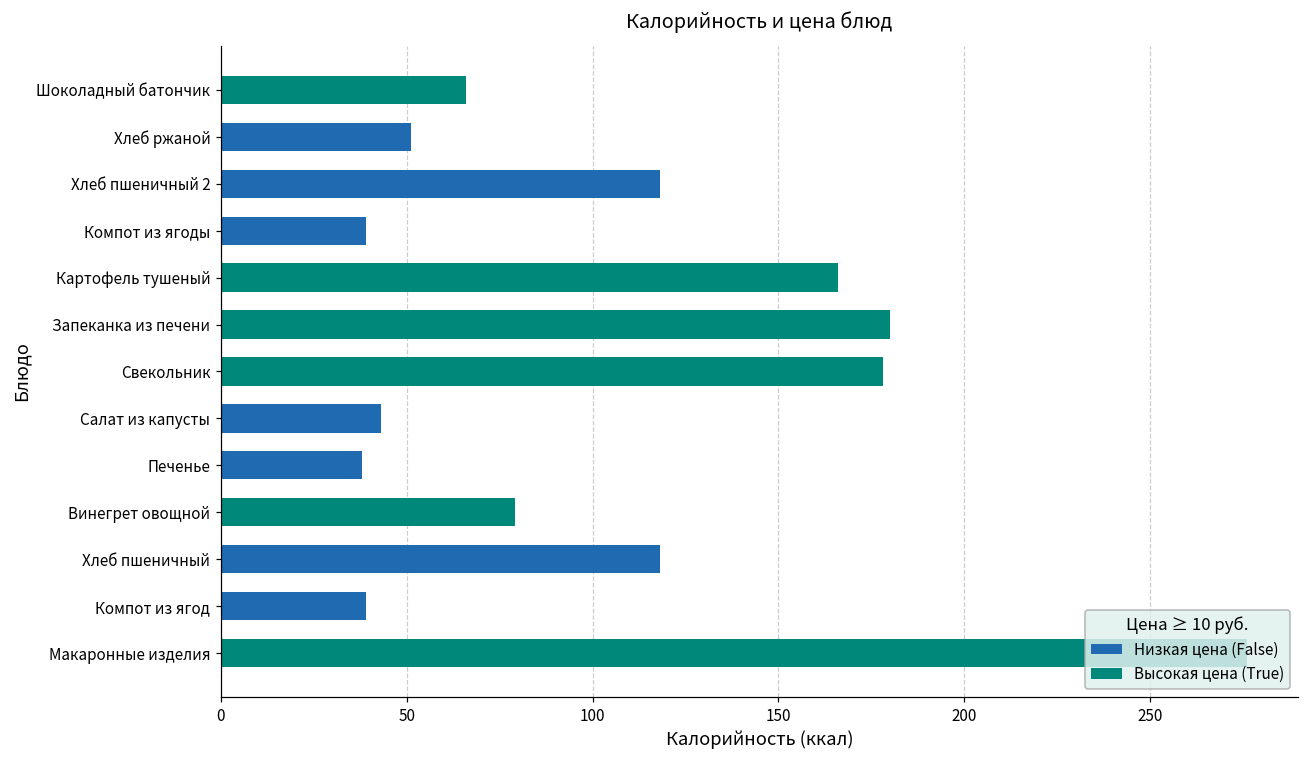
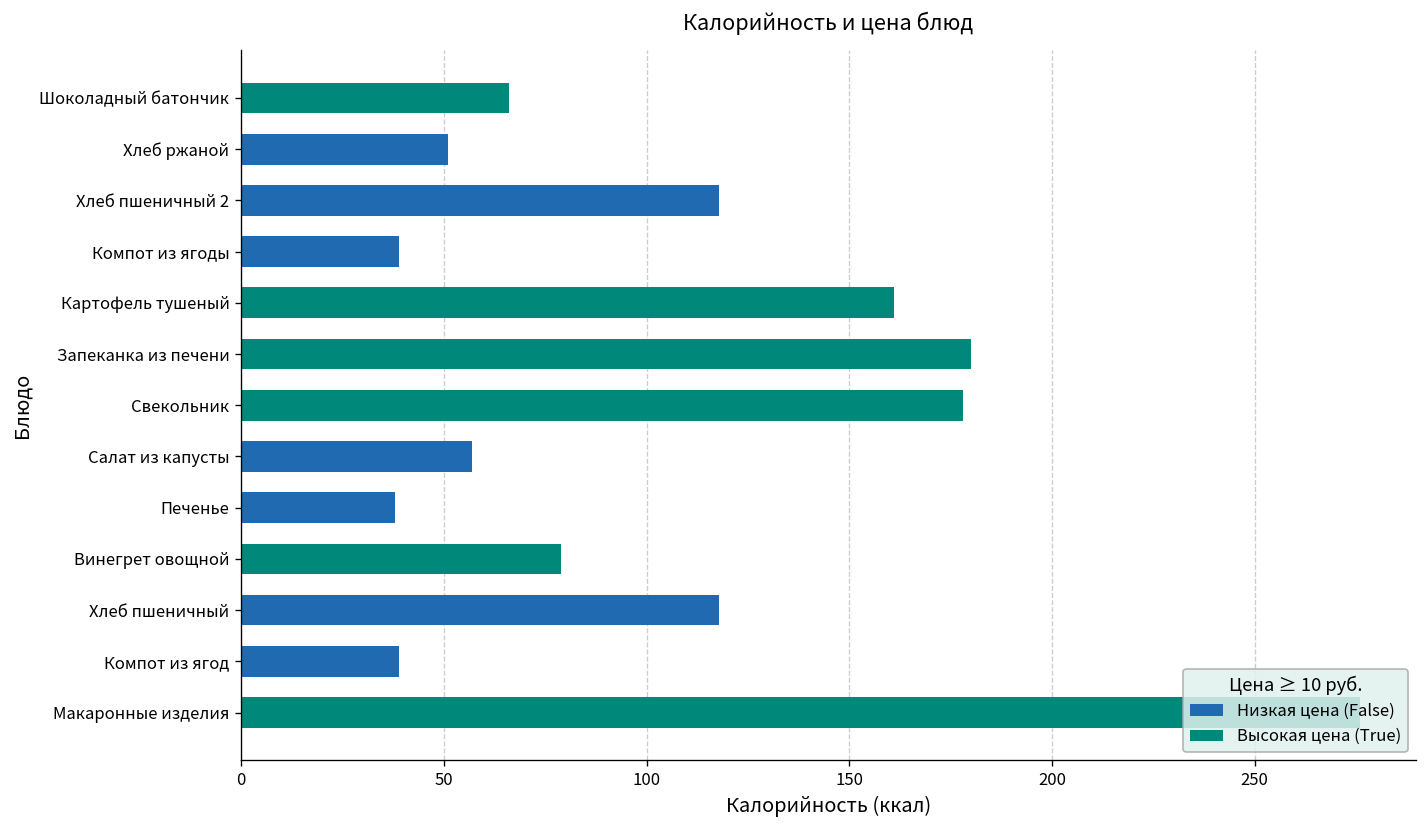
  {
    "Низкая цена (False)": {
      "Хлеб ржаной": 51,
      "Хлеб пшеничный 2": 118,
      "Компот из ягоды": 39,
-     "Салат из капусты": 43,
+     "Салат из капусты": 57,
      "Печенье": 38,
      "Хлеб пшеничный": 118,
      "Компот из ягод": 39
    },
    "Высокая цена (True)": {
      "Шоколадный батончик": 66,
-     "Картофель тушеный": 166,
+     "Картофель тушеный": 161,
      "Запеканка из печени": 180,
      "Свекольник": 178,
      "Винегрет овощной": 79
    }
  }
